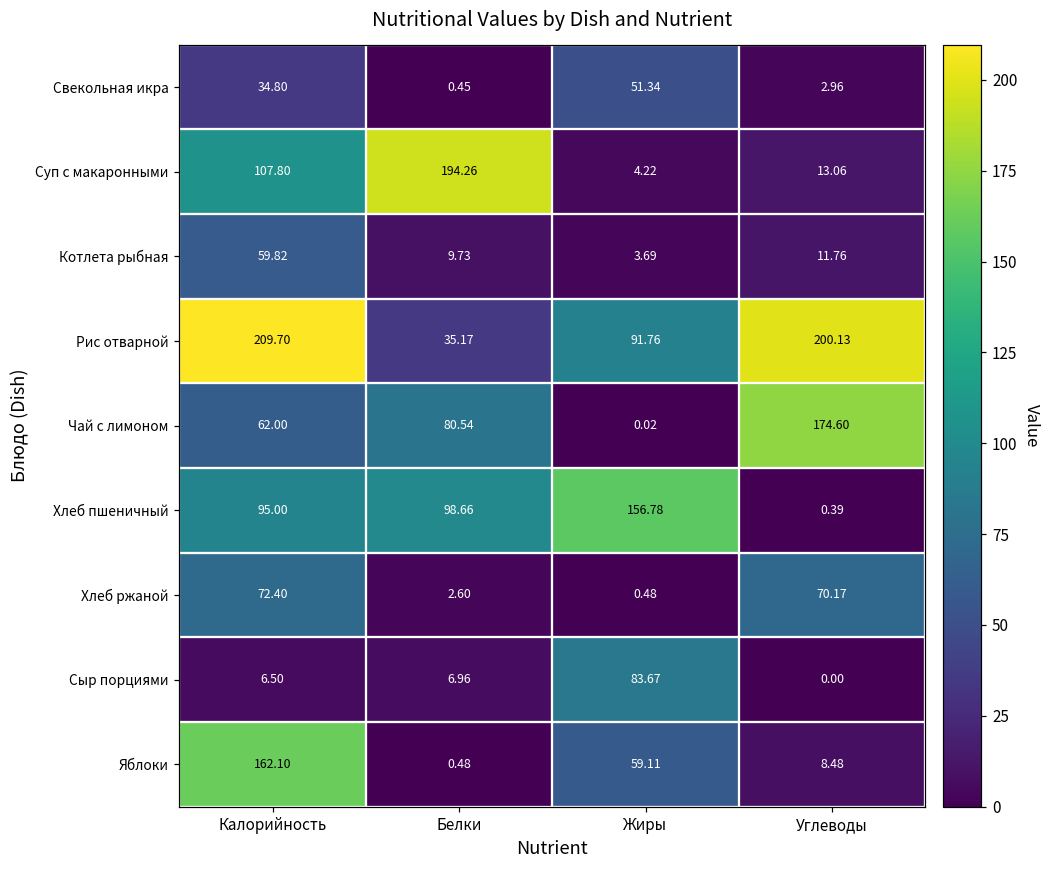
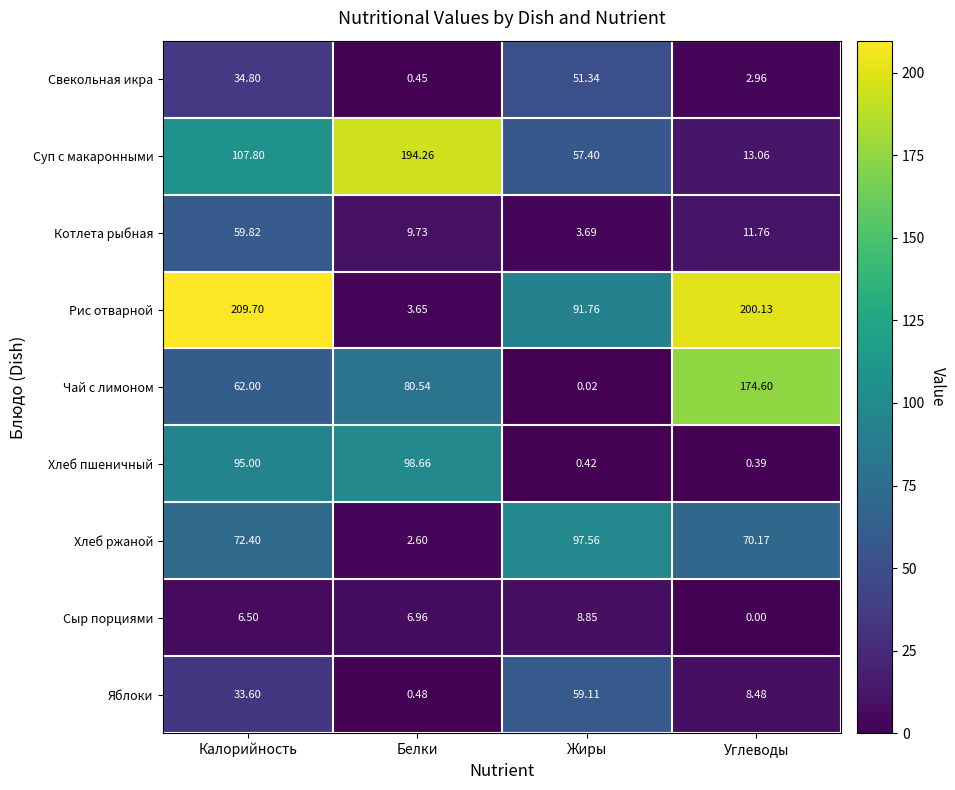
  {
    "Свекольная икра": {
      "Калорийность": 34.80,
      "Белки": 0.45,
      "Жиры": 51.34,
      "Углеводы": 2.96
    },
    "Суп с макаронными": {
      "Калорийность": 107.80,
      "Белки": 194.26,
-     "Жиры": 4.22,
+     "Жиры": 57.40,
      "Углеводы": 13.06
    },
    "Котлета рыбная": {
      "Калорийность": 59.82,
      "Белки": 9.73,
      "Жиры": 3.69,
      "Углеводы": 11.76
    },
    "Рис отварной": {
      "Калорийность": 209.70,
-     "Белки": 35.17,
+     "Белки": 3.65,
      "Жиры": 91.76,
      "Углеводы": 200.13
    },
    "Чай с лимоном": {
      "Калорийность": 62.00,
      "Белки": 80.54,
      "Жиры": 0.02,
      "Углеводы": 174.60
    },
    "Хлеб пшеничный": {
      "Калорийность": 95.00,
      "Белки": 98.66,
-     "Жиры": 156.78,
+     "Жиры": 0.42,
      "Углеводы": 0.39
    },
    "Хлеб ржаной": {
      "Калорийность": 72.40,
      "Белки": 2.60,
-     "Жиры": 0.48,
+     "Жиры": 97.56,
      "Углеводы": 70.17
    },
    "Сыр порциями": {
      "Калорийность": 6.50,
      "Белки": 6.96,
-     "Жиры": 83.67,
+     "Жиры": 8.85,
      "Углеводы": 0.00
    },
    "Яблоки": {
-     "Калорийность": 162.10,
+     "Калорийность": 33.60,
      "Белки": 0.48,
      "Жиры": 59.11,
      "Углеводы": 8.48
    }
  }
